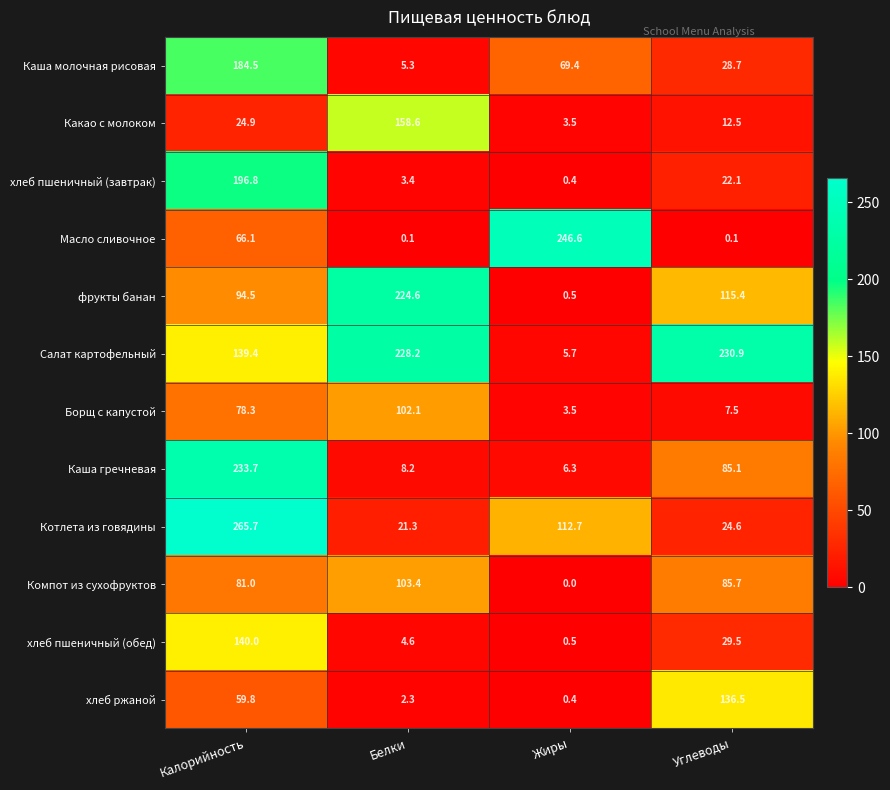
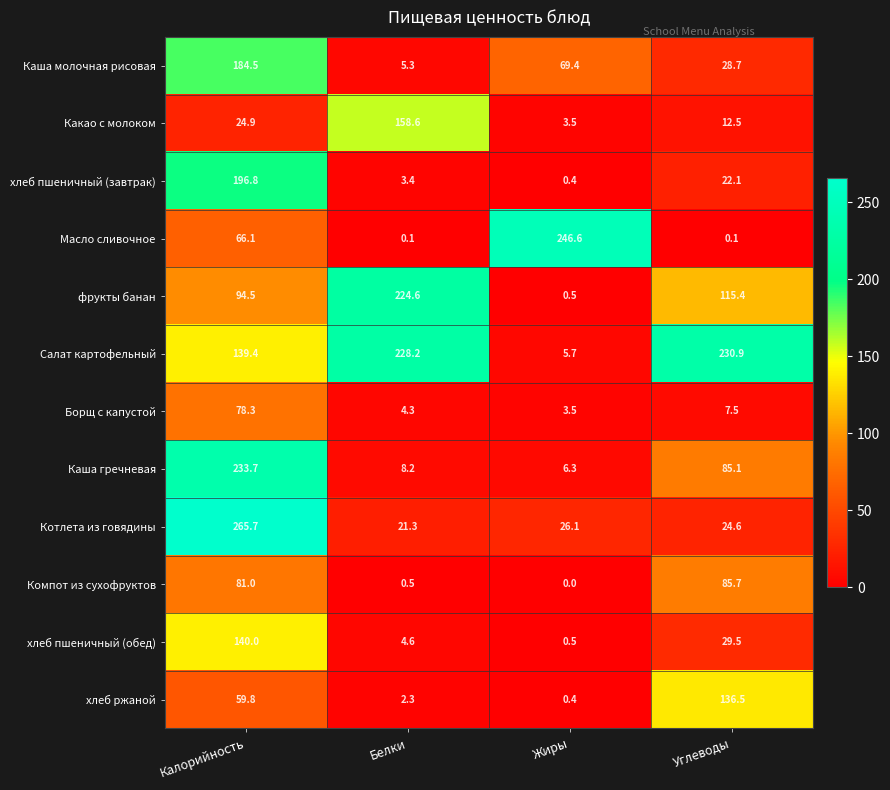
  {
    "Каша молочная рисовая": {
      "Калорийность": 184.5,
      "Белки": 5.3,
      "Жиры": 69.4,
      "Углеводы": 28.7
    },
    "Какао с молоком": {
      "Калорийность": 24.9,
      "Белки": 158.6,
      "Жиры": 3.5,
      "Углеводы": 12.5
    },
    "хлеб пшеничный (завтрак)": {
      "Калорийность": 196.8,
      "Белки": 3.4,
      "Жиры": 0.4,
      "Углеводы": 22.1
    },
    "Масло сливочное": {
      "Калорийность": 66.1,
      "Белки": 0.1,
      "Жиры": 246.6,
      "Углеводы": 0.1
    },
    "фрукты банан": {
      "Калорийность": 94.5,
      "Белки": 224.6,
      "Жиры": 0.5,
      "Углеводы": 115.4
    },
    "Салат картофельный": {
      "Калорийность": 139.4,
      "Белки": 228.2,
      "Жиры": 5.7,
      "Углеводы": 230.9
    },
    "Борщ с капустой": {
      "Калорийность": 78.3,
-     "Белки": 102.1,
+     "Белки": 4.3,
      "Жиры": 3.5,
      "Углеводы": 7.5
    },
    "Каша гречневая": {
      "Калорийность": 233.7,
      "Белки": 8.2,
      "Жиры": 6.3,
      "Углеводы": 85.1
    },
    "Котлета из говядины": {
      "Калорийность": 265.7,
      "Белки": 21.3,
-     "Жиры": 112.7,
+     "Жиры": 26.1,
      "Углеводы": 24.6
    },
    "Компот из сухофруктов": {
      "Калорийность": 81.0,
-     "Белки": 103.4,
+     "Белки": 0.5,
      "Жиры": 0.0,
      "Углеводы": 85.7
    },
    "хлеб пшеничный (обед)": {
      "Калорийность": 140.0,
      "Белки": 4.6,
      "Жиры": 0.5,
      "Углеводы": 29.5
    },
    "хлеб ржаной": {
      "Калорийность": 59.8,
      "Белки": 2.3,
      "Жиры": 0.4,
      "Углеводы": 136.5
    }
  }
